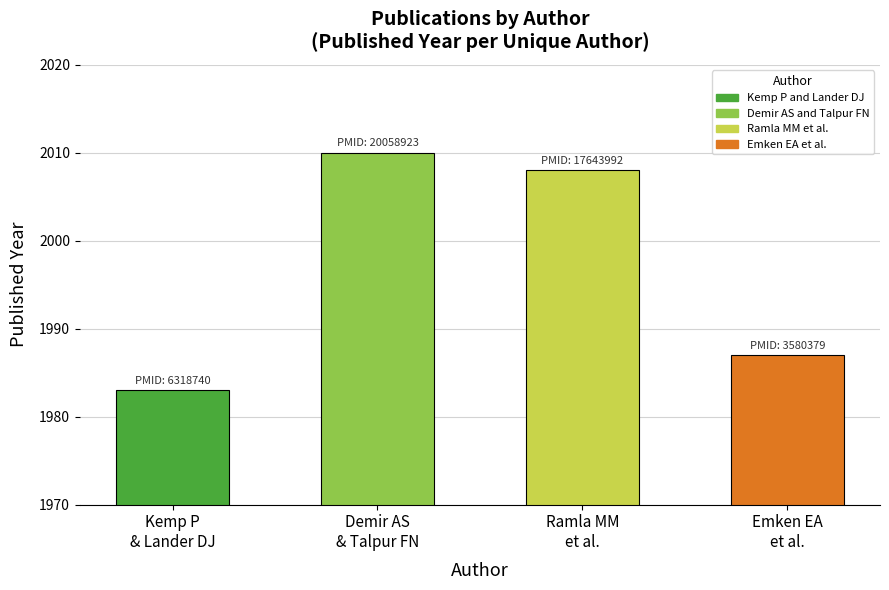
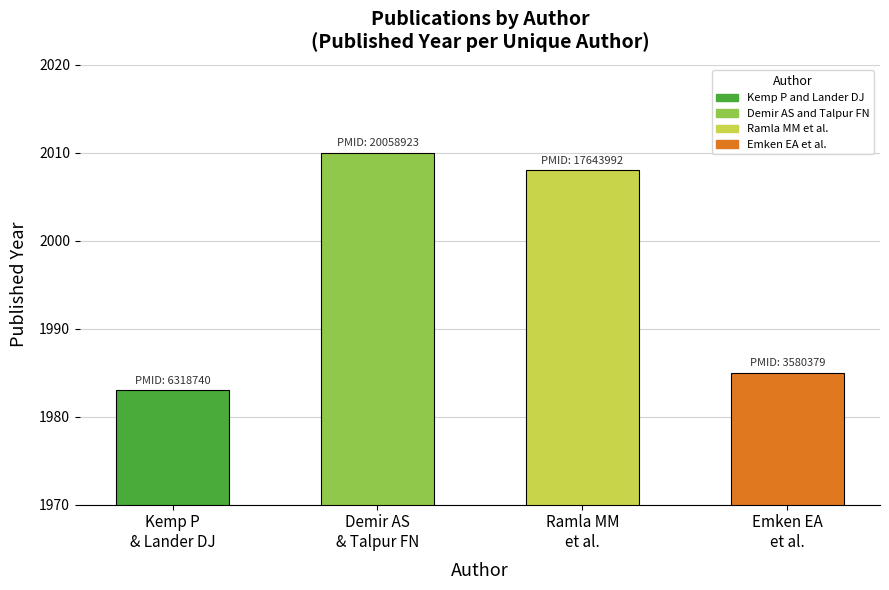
  {
-   "Emken EA et al.": 1987
+   "Emken EA et al.": 1985
  }
